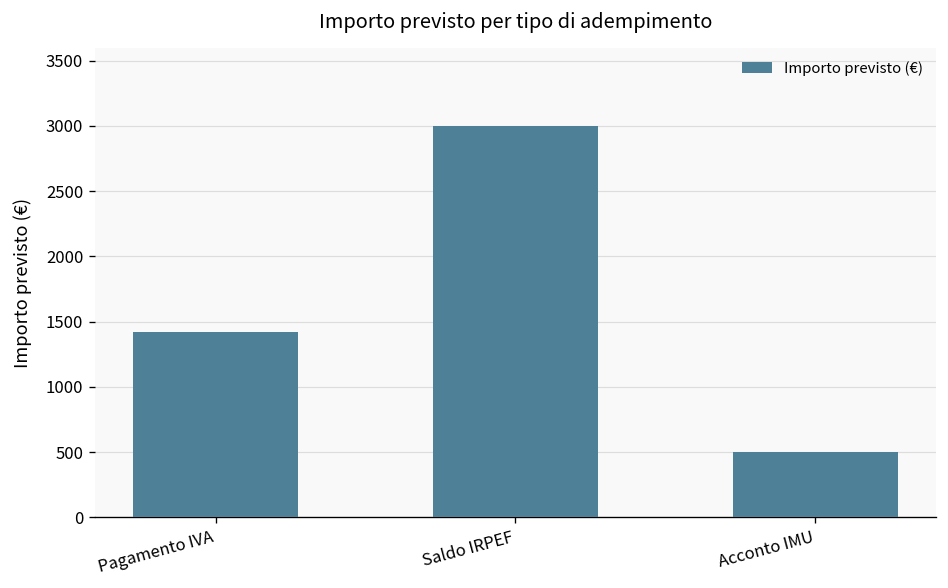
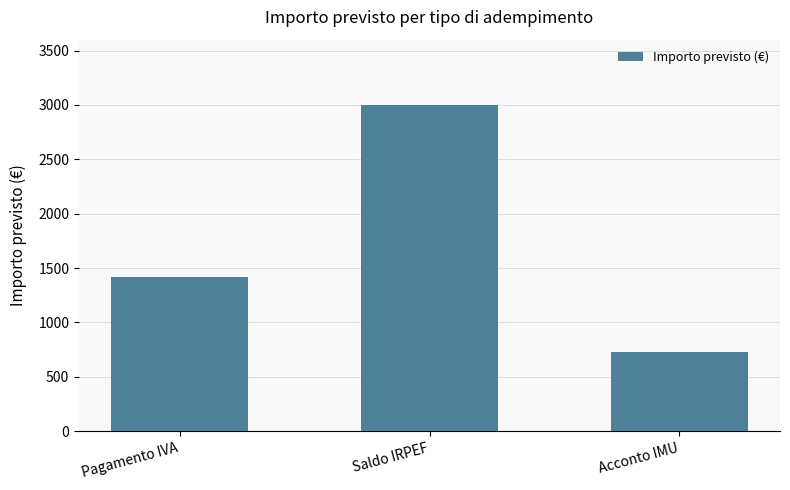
  {
    "Pagamento IVA": 1420,
    "Saldo IRPEF": 3000,
-   "Acconto IMU": 500
+   "Acconto IMU": 730
  }
